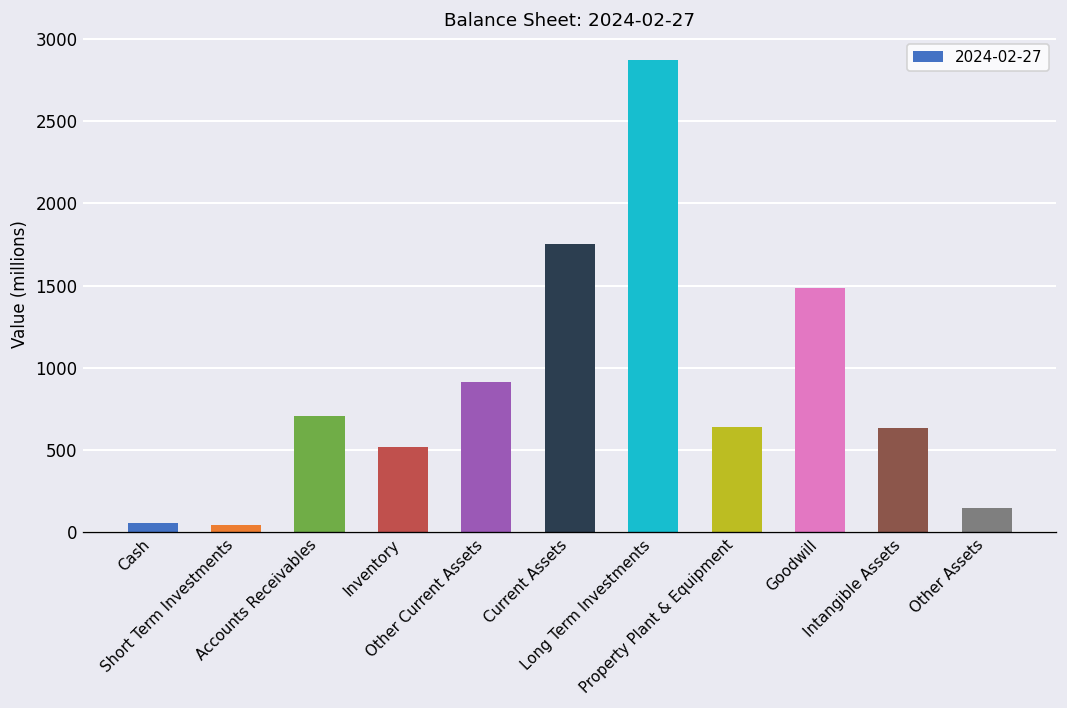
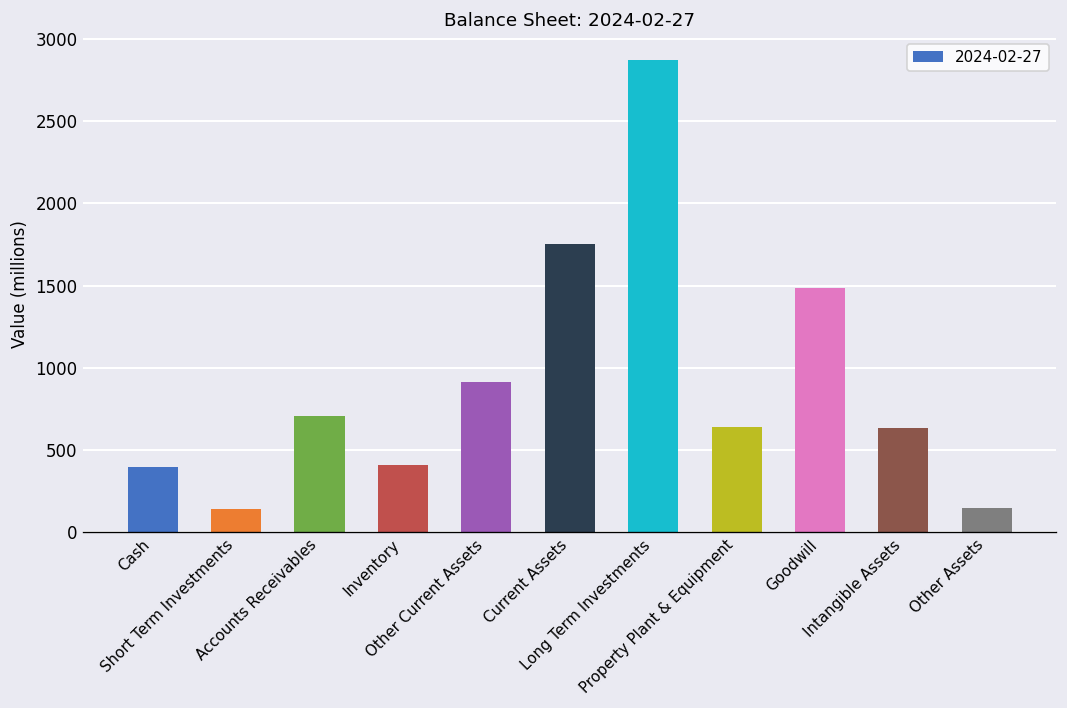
  {
-   "Cash": 50,
-   "Short Term Investments": 40,
+   "Cash": 400,
+   "Short Term Investments": 140,
    "Accounts Receivables": 700,
-   "Inventory": 520,
+   "Inventory": 410,
    "Other Current Assets": 910,
    "Current Assets": 1750,
    "Long Term Investments": 2870,
    "Property Plant & Equipment": 640,
    "Goodwill": 1480,
    "Intangible Assets": 630,
    "Other Assets": 140
  }
